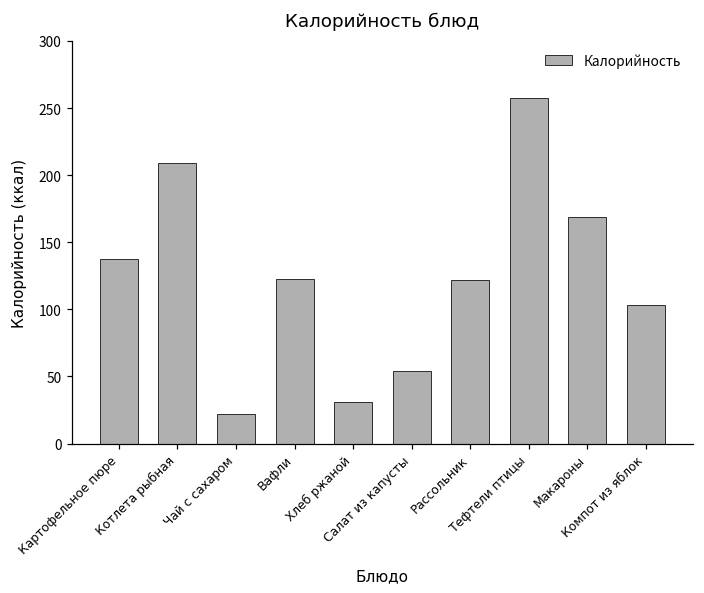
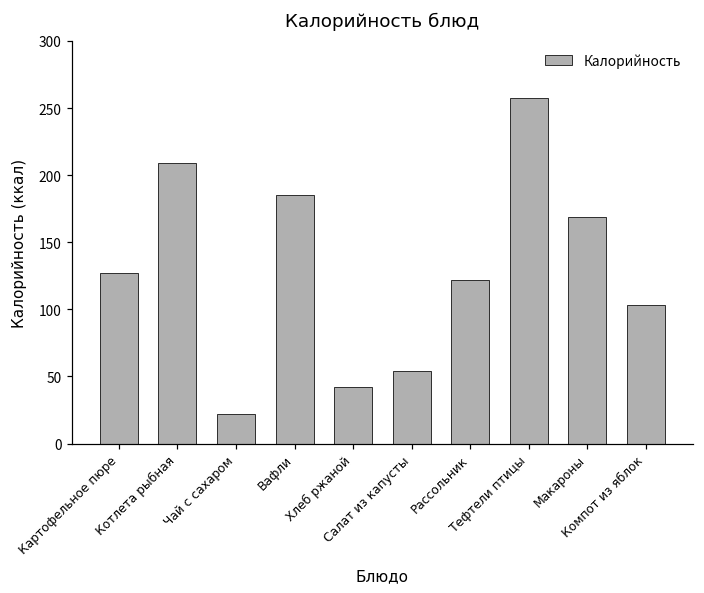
  {
-   "Картофельное пюре": 137,
+   "Картофельное пюре": 127,
    "Котлета рыбная": 209,
    "Чай с сахаром": 22,
-   "Вафли": 122,
-   "Хлеб ржаной": 31,
+   "Вафли": 186,
+   "Хлеб ржаной": 42,
    "Салат из капусты": 54,
    "Рассольник": 122,
    "Тефтели птицы": 257,
    "Макароны": 168,
    "Компот из яблок": 103
  }
